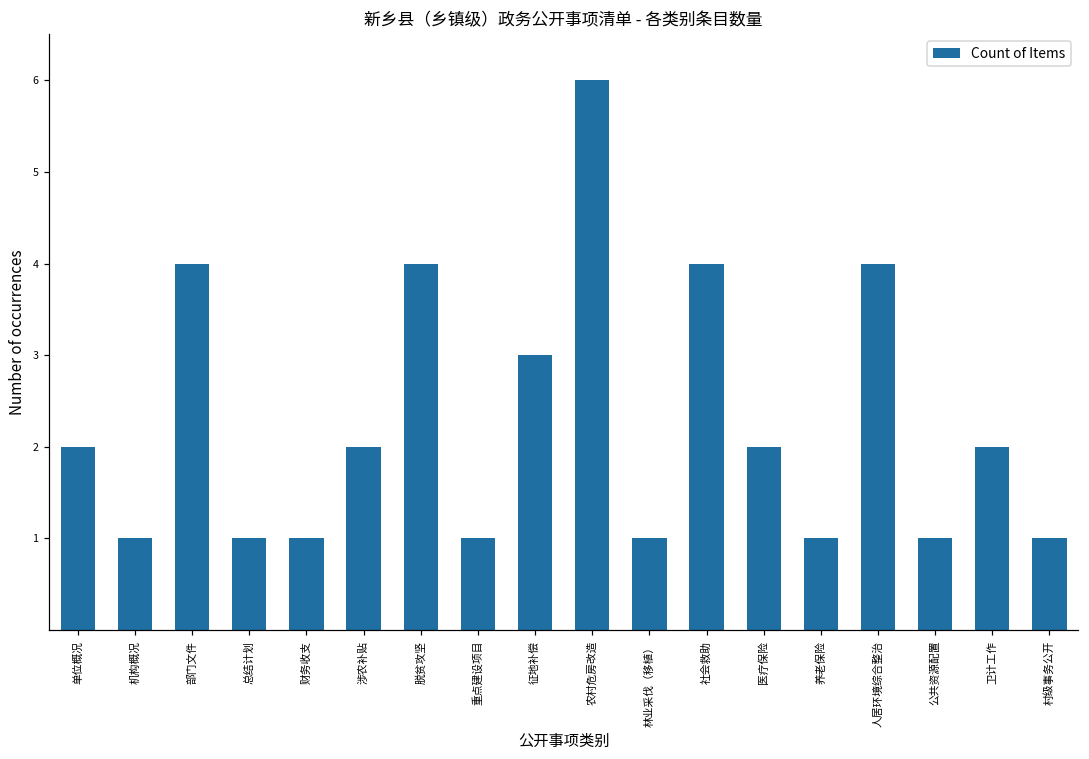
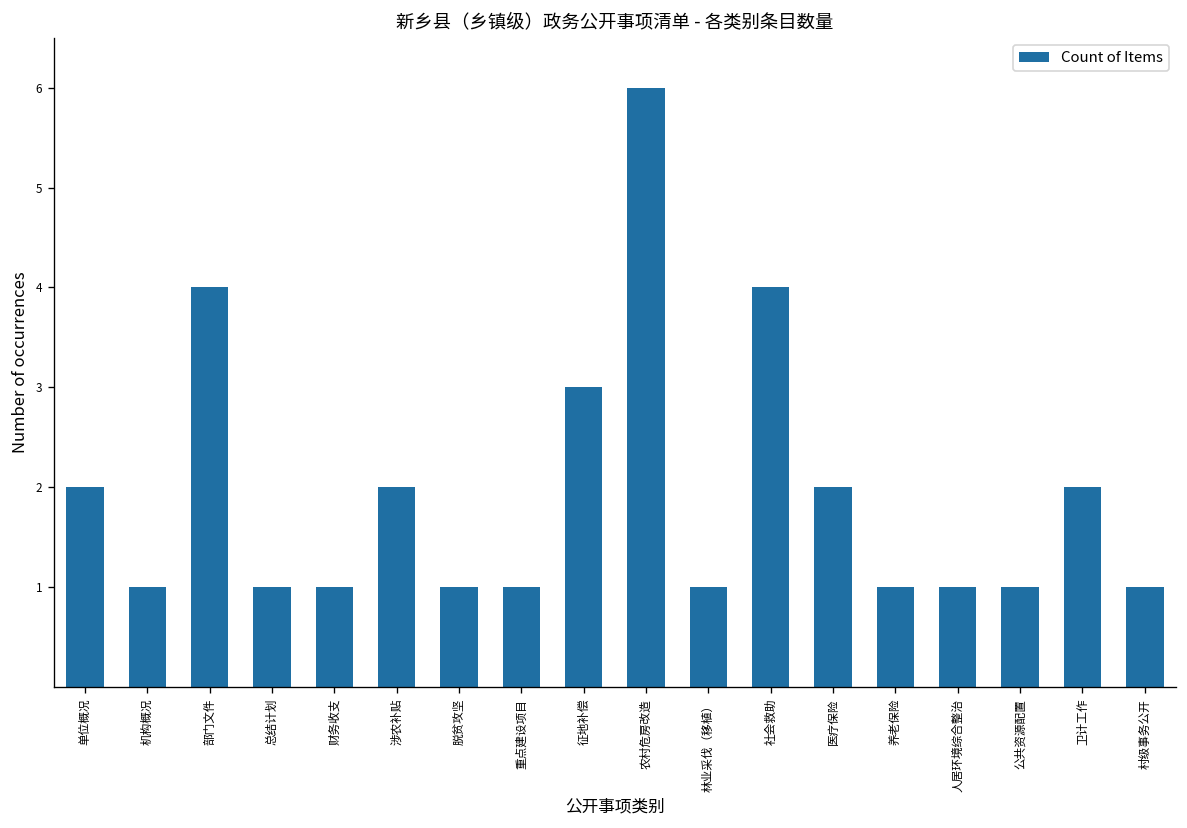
  {
    "单位概况": 2,
    "机构概况": 1,
    "部门文件": 4,
    "总结计划": 1,
    "财务收支": 1,
    "涉农补贴": 2,
-   "脱贫攻坚": 4,
+   "脱贫攻坚": 1,
    "重点建设项目": 1,
    "征地补偿": 3,
    "农村危房改造": 6,
    "林业采伐（移植）": 1,
    "社会救助": 4,
    "医疗保险": 2,
    "养老保险": 1,
-   "人居环境综合整治": 4,
+   "人居环境综合整治": 1,
    "公共资源配置": 1,
    "卫计工作": 2,
    "村级事务公开": 1
  }
